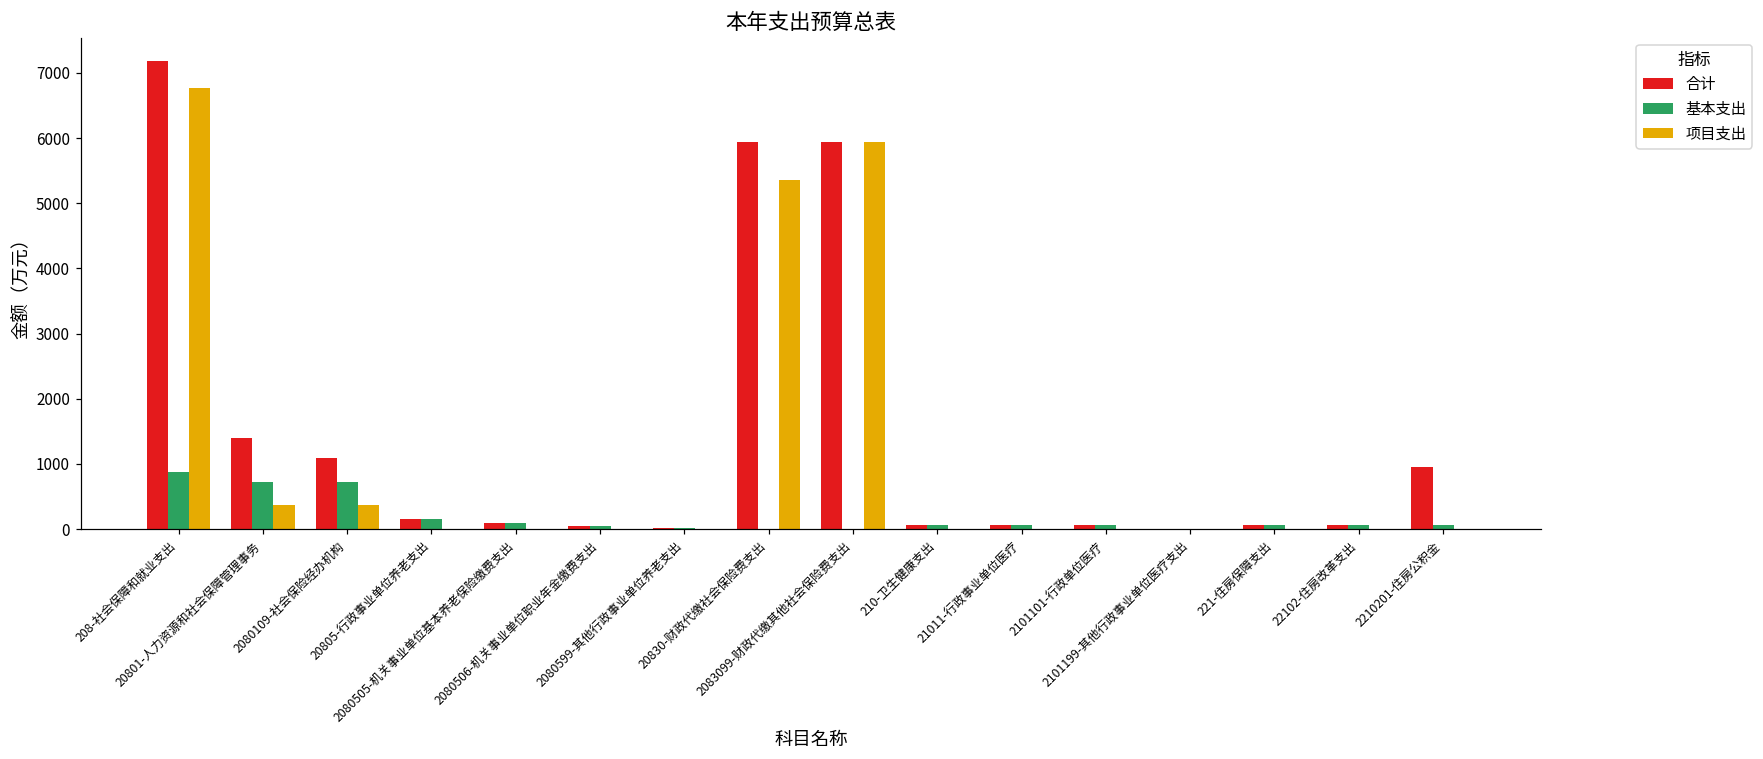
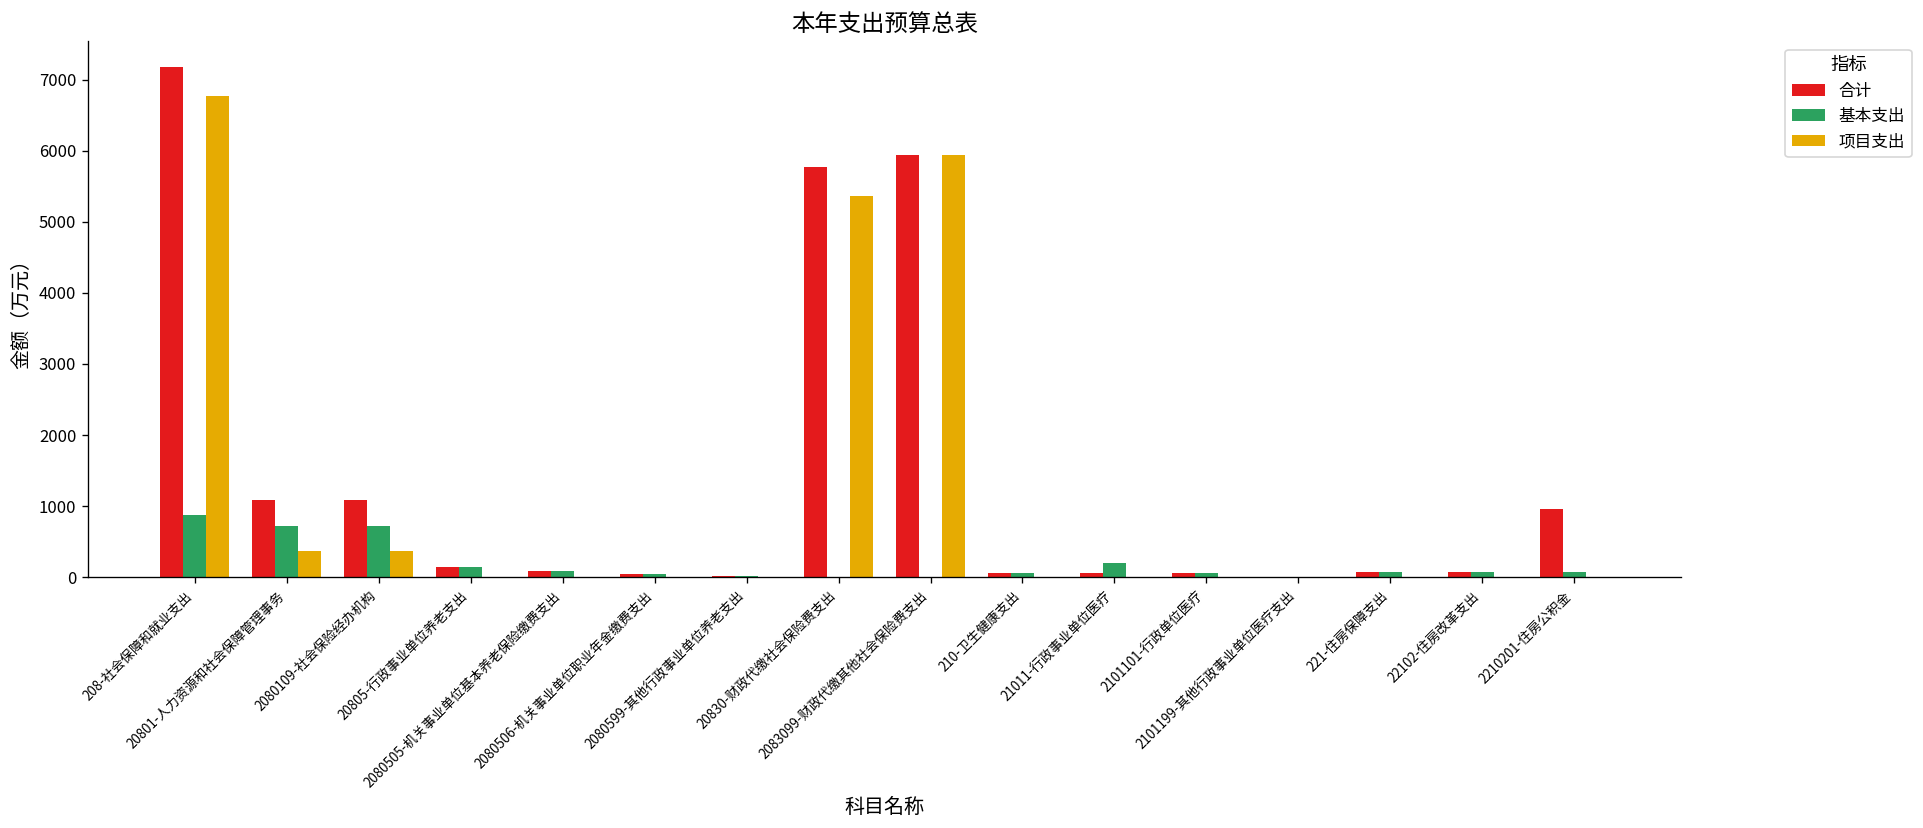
  {
    "合计": {
      "208-社会保障和就业支出": 7200,
-     "20801-人力资源和社会保障管理事务": 1400,
+     "20801-人力资源和社会保障管理事务": 1100,
      "2080109-社会保险经办机构": 1100,
      "20805-行政事业单位养老支出": 100,
      "2080505-机关事业单位基本养老保险缴费支出": 100,
      "2080506-机关事业单位职业年金缴费支出": 0,
-     "20830-财政代缴社会保险费支出": 5900,
+     "20830-财政代缴社会保险费支出": 5800,
      "2083099-财政代缴其他社会保险费支出": 5900,
      "210-卫生健康支出": 100,
      "21011-行政事业单位医疗": 100,
      "2101101-行政单位医疗": 100,
      "221-住房保障支出": 100,
      "22102-住房改革支出": 100,
      "2210201-住房公积金": 1000
    },
    "基本支出": {
      "208-社会保障和就业支出": 900,
      "20801-人力资源和社会保障管理事务": 700,
      "2080109-社会保险经办机构": 700,
      "20805-行政事业单位养老支出": 100,
      "2080505-机关事业单位基本养老保险缴费支出": 100,
      "2080506-机关事业单位职业年金缴费支出": 0,
      "20830-财政代缴社会保险费支出": 0,
      "2083099-财政代缴其他社会保险费支出": 0,
      "210-卫生健康支出": 100,
-     "21011-行政事业单位医疗": 100,
+     "21011-行政事业单位医疗": 200,
      "2101101-行政单位医疗": 100,
      "221-住房保障支出": 100,
      "22102-住房改革支出": 100,
      "2210201-住房公积金": 100
    },
    "项目支出": {
      "208-社会保障和就业支出": 6800,
      "20801-人力资源和社会保障管理事务": 400,
      "2080109-社会保险经办机构": 400,
      "20805-行政事业单位养老支出": 0,
      "2080505-机关事业单位基本养老保险缴费支出": 0,
      "2080506-机关事业单位职业年金缴费支出": 0,
      "2080599-其他行政事业单位养老支出": 0,
      "20830-财政代缴社会保险费支出": 5400,
      "2083099-财政代缴其他社会保险费支出": 5900,
      "210-卫生健康支出": 0,
      "21011-行政事业单位医疗": 0,
      "2101101-行政单位医疗": 0,
      "2101199-其他行政事业单位医疗支出": 0,
      "221-住房保障支出": 0,
      "22102-住房改革支出": 0,
      "2210201-住房公积金": 0
    }
  }
